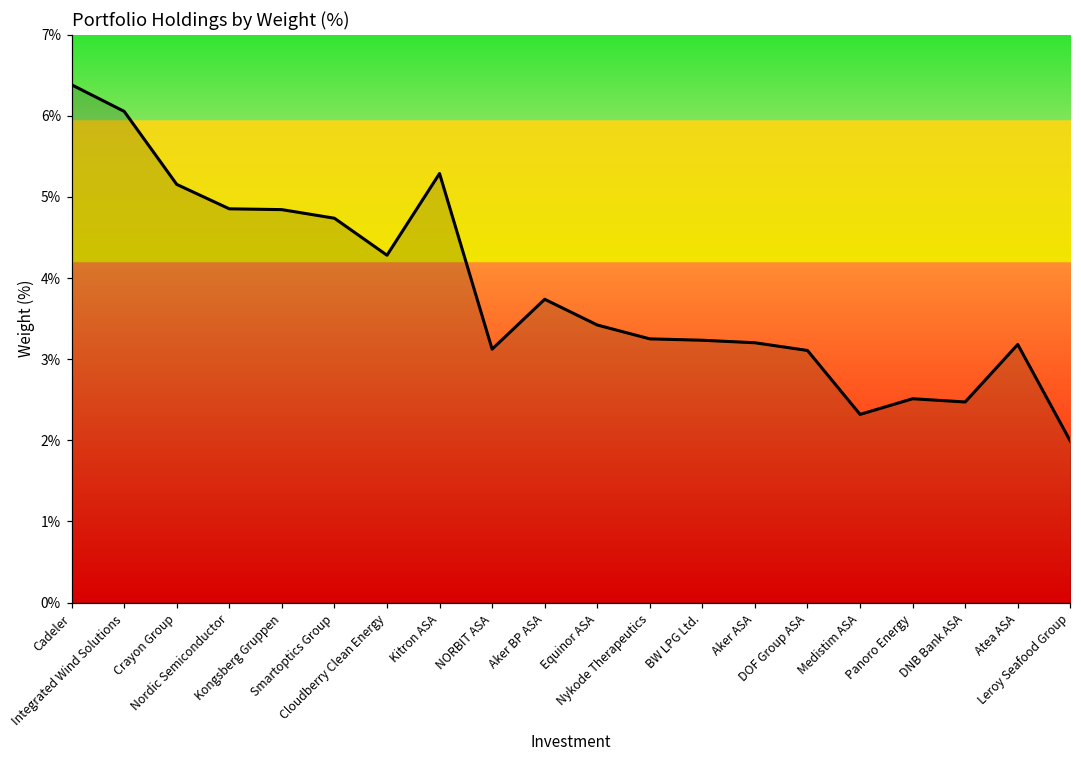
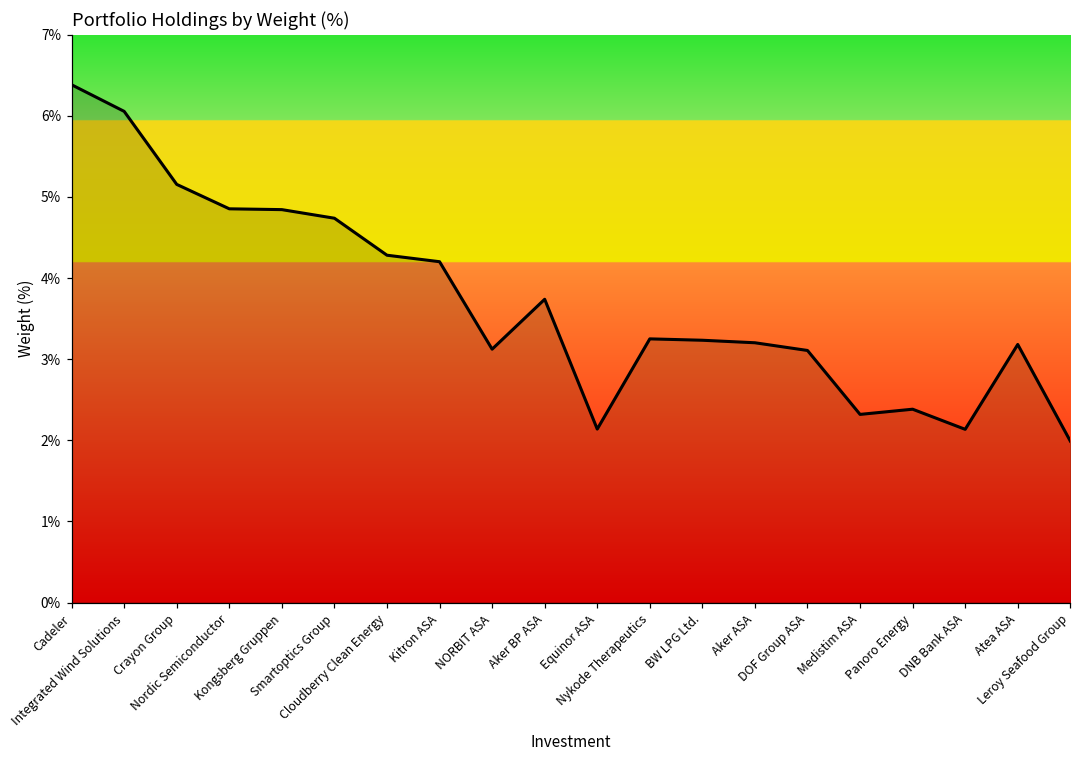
  {
    "Cadeler": "6.4%",
    "Integrated Wind Solutions": "6.1%",
    "Crayon Group": "5.2%",
    "Nordic Semiconductor": "4.9%",
    "Kongsberg Gruppen": "4.8%",
    "Smartoptics Group": "4.7%",
    "Cloudberry Clean Energy": "4.3%",
-   "Kitron ASA": "5.3%",
+   "Kitron ASA": "4.2%",
    "NORBIT ASA": "3.1%",
    "Aker BP ASA": "3.7%",
-   "Equinor ASA": "3.4%",
+   "Equinor ASA": "2.1%",
    "Nykode Therapeutics": "3.3%",
    "BW LPG Ltd.": "3.2%",
    "Aker ASA": "3.2%",
    "DOF Group ASA": "3.1%",
    "Medistim ASA": "2.3%",
-   "Panoro Energy": "2.5%",
-   "DNB Bank ASA": "2.5%",
+   "Panoro Energy": "2.4%",
+   "DNB Bank ASA": "2.1%",
    "Atea ASA": "3.2%",
    "Leroy Seafood Group": "2.0%"
  }
